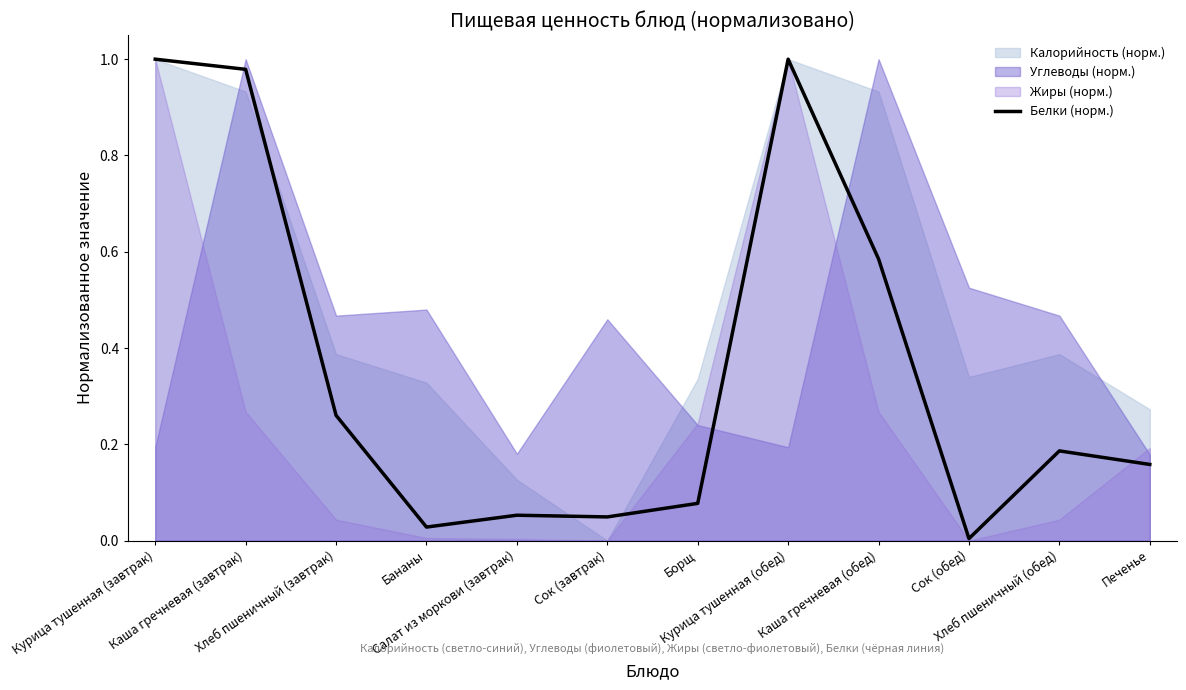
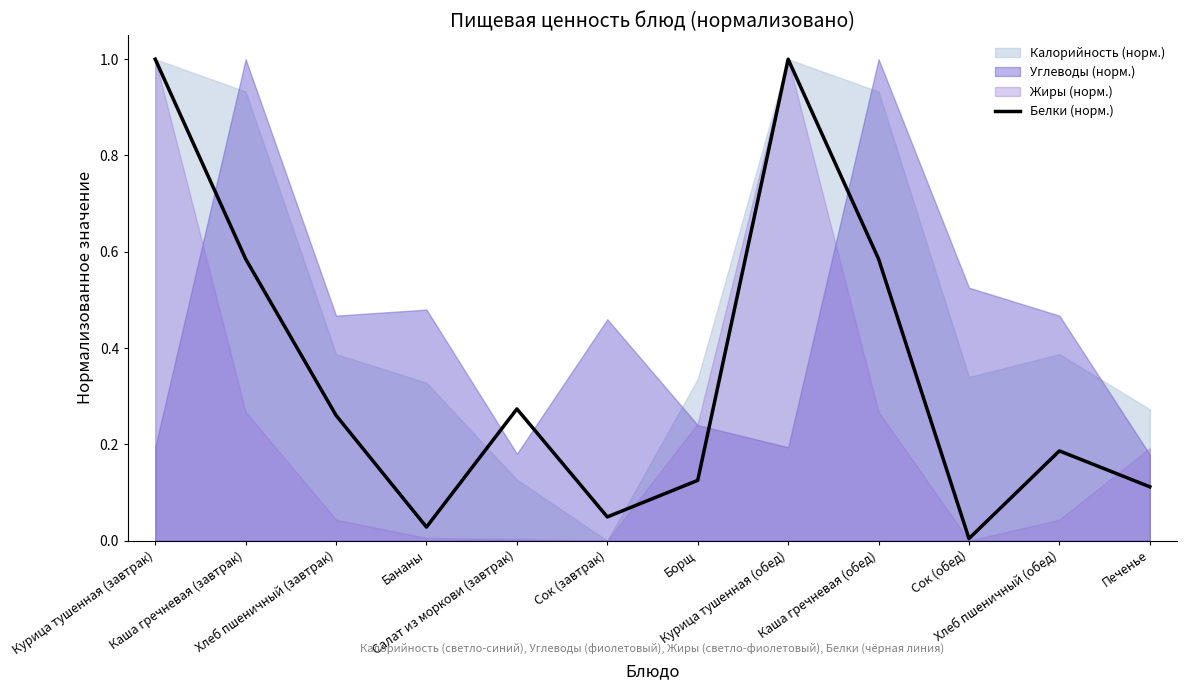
  {
    "Белки (норм.)": {
-     "Каша гречневая (завтрак)": 0.98,
+     "Каша гречневая (завтрак)": 0.59,
      "Хлеб пшеничный (завтрак)": 0.26,
      "Бананы": 0.03,
-     "Салат из моркови (завтрак)": 0.05,
+     "Салат из моркови (завтрак)": 0.27,
      "Сок (завтрак)": 0.05,
-     "Борщ": 0.08,
+     "Борщ": 0.13,
      "Каша гречневая (обед)": 0.59,
      "Хлеб пшеничный (обед)": 0.19,
-     "Печенье": 0.16
+     "Печенье": 0.11
    }
  }
